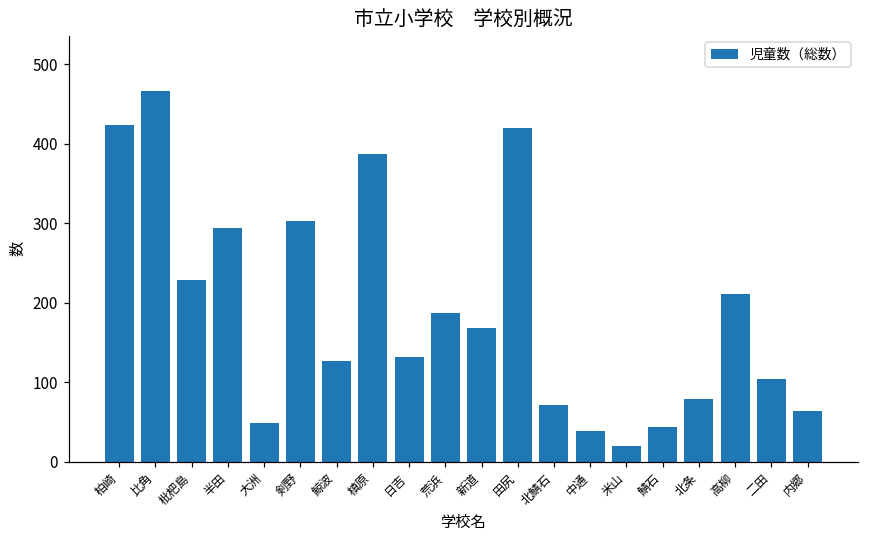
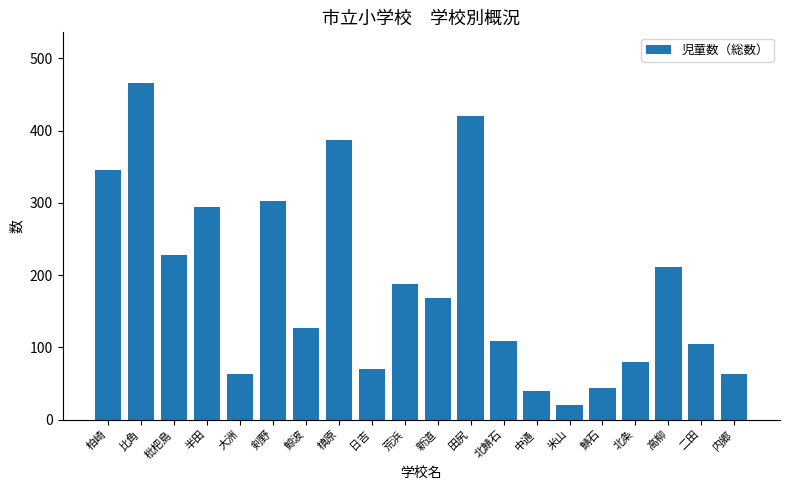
  {
-   "柏崎": 420,
+   "柏崎": 350,
    "比角": 470,
    "枇杷島": 230,
    "半田": 290,
-   "大洲": 50,
+   "大洲": 60,
    "剣野": 300,
    "鯨波": 130,
    "槙原": 390,
-   "日吉": 130,
+   "日吉": 70,
    "荒浜": 190,
    "新道": 170,
    "田尻": 420,
-   "北鯖石": 70,
+   "北鯖石": 110,
    "中通": 40,
    "米山": 20,
    "鯖石": 40,
    "北条": 80,
    "高柳": 210,
    "二田": 100,
    "内郷": 60
  }
